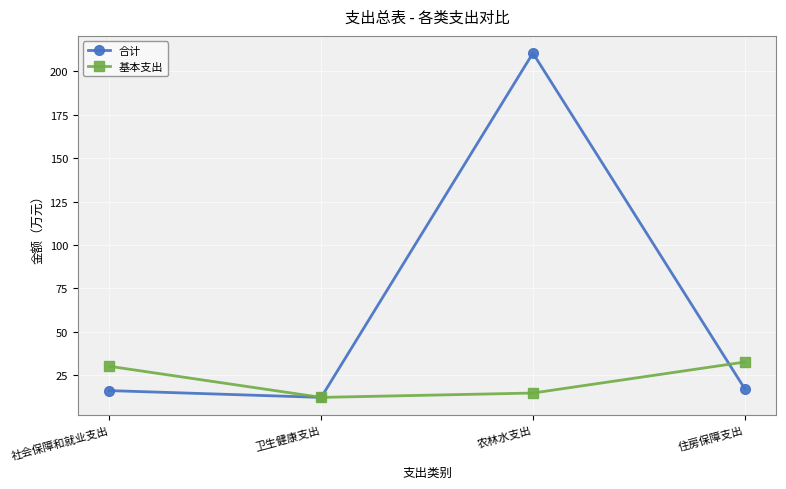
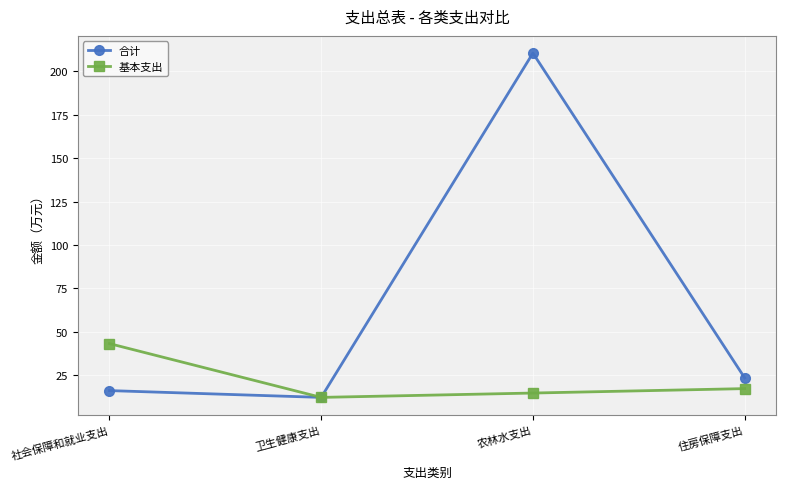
  {
    "合计": {
      "社会保障和就业支出": 16,
      "农林水支出": 211,
-     "住房保障支出": 17
+     "住房保障支出": 24
    },
    "基本支出": {
-     "社会保障和就业支出": 30,
+     "社会保障和就业支出": 43,
      "农林水支出": 15,
-     "住房保障支出": 33
+     "住房保障支出": 17
    }
  }
